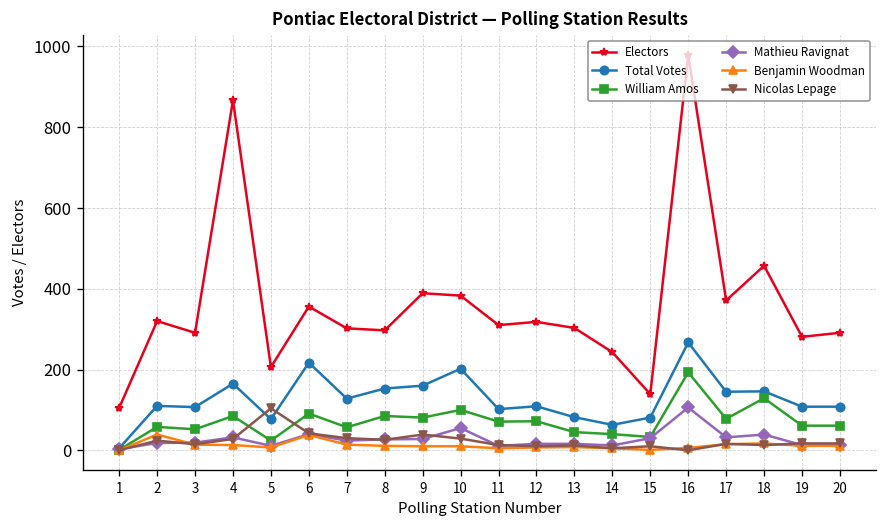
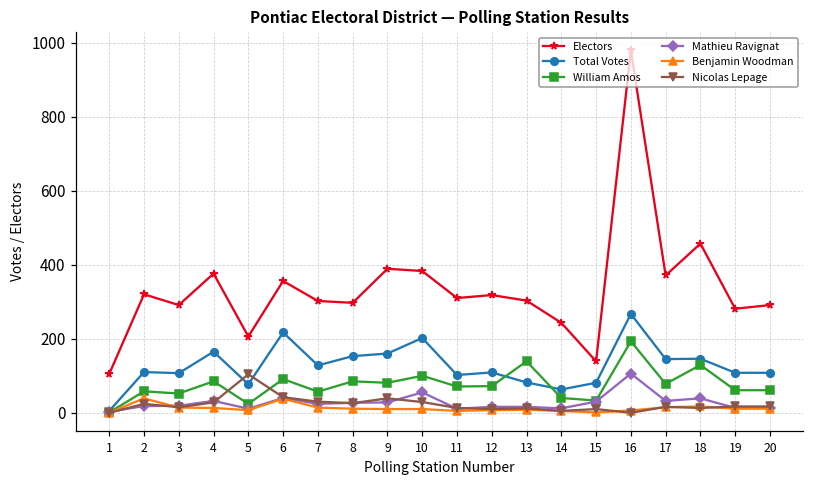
  {
    "Electors": {
      "1": 110,
      "2": 320,
      "3": 290,
-     "4": 870,
+     "4": 380,
      "5": 210,
      "6": 360,
      "7": 300,
      "8": 300,
      "9": 390,
      "10": 380,
      "11": 310,
      "12": 320,
      "13": 300,
      "14": 240,
      "15": 140,
      "17": 370,
      "18": 460,
      "19": 280,
      "20": 290
    },
    "Total Votes": {
      "2": 110,
      "3": 110,
      "4": 170,
      "5": 80,
      "6": 220,
      "7": 130,
      "8": 150,
      "9": 160,
      "10": 200,
      "11": 100,
      "12": 110,
      "13": 80,
      "14": 60,
      "15": 80,
      "16": 270,
      "17": 150,
      "18": 150,
      "19": 110,
      "20": 110
    },
    "William Amos": {
      "2": 60,
      "3": 50,
      "4": 90,
      "5": 20,
      "6": 90,
      "7": 60,
      "8": 90,
      "9": 80,
      "10": 100,
      "11": 70,
      "12": 70,
-     "13": 50,
+     "13": 140,
      "14": 40,
      "16": 190,
      "17": 80,
      "18": 130,
      "19": 60,
      "20": 60
    },
    "Mathieu Ravignat": {
      "9": 30,
      "10": 60,
      "16": 110,
      "17": 30,
      "18": 40
    },
    "Benjamin Woodman": {
      "2": 40,
      "4": 10,
      "7": 10,
      "8": 10,
      "9": 10,
      "10": 10,
      "15": 0
    },
    "Nicolas Lepage": {
      "5": 100,
      "9": 40,
      "10": 30,
      "15": 10
    }
  }
